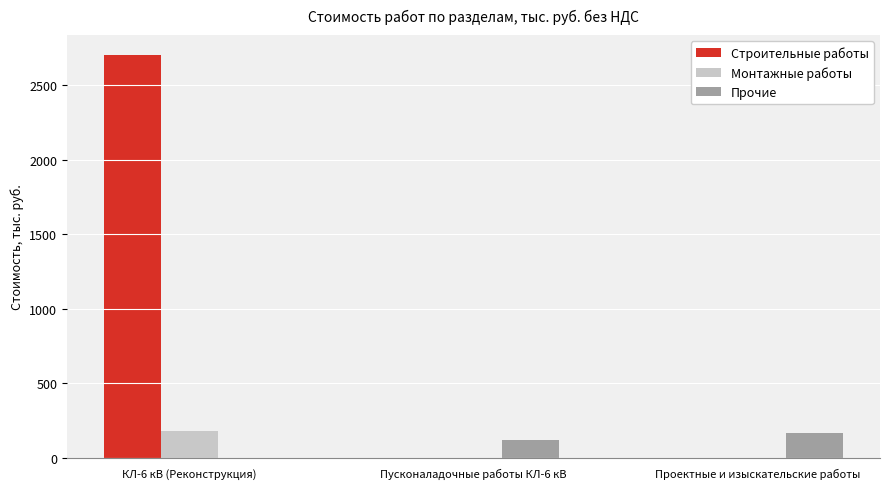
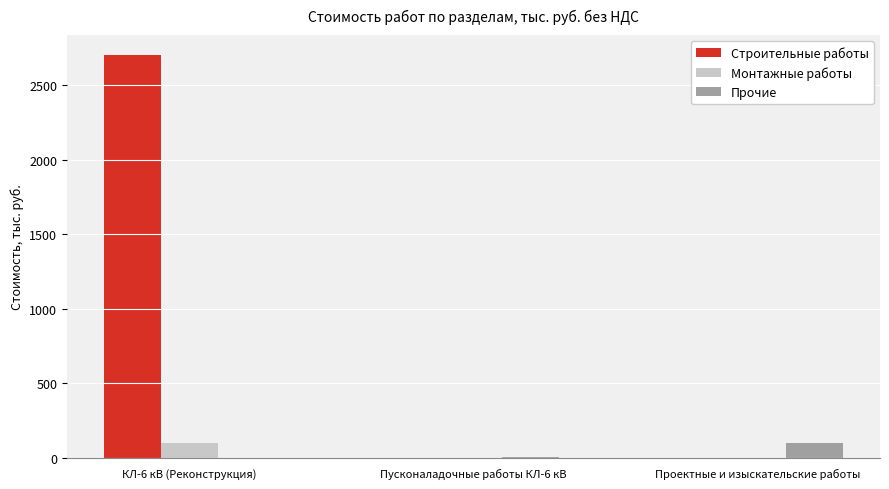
  {
    "Строительные работы": {
      "КЛ-6 кВ (Реконструкция)": 2700,
      "Пусконаладочные работы КЛ-6 кВ": 0,
      "Проектные и изыскательские работы": 0
    },
    "Монтажные работы": {
-     "КЛ-6 кВ (Реконструкция)": 180,
+     "КЛ-6 кВ (Реконструкция)": 100,
      "Пусконаладочные работы КЛ-6 кВ": 0,
      "Проектные и изыскательские работы": 0
    },
    "Прочие": {
      "КЛ-6 кВ (Реконструкция)": 0,
-     "Пусконаладочные работы КЛ-6 кВ": 120,
-     "Проектные и изыскательские работы": 170
+     "Пусконаладочные работы КЛ-6 кВ": 10,
+     "Проектные и изыскательские работы": 100
    }
  }
